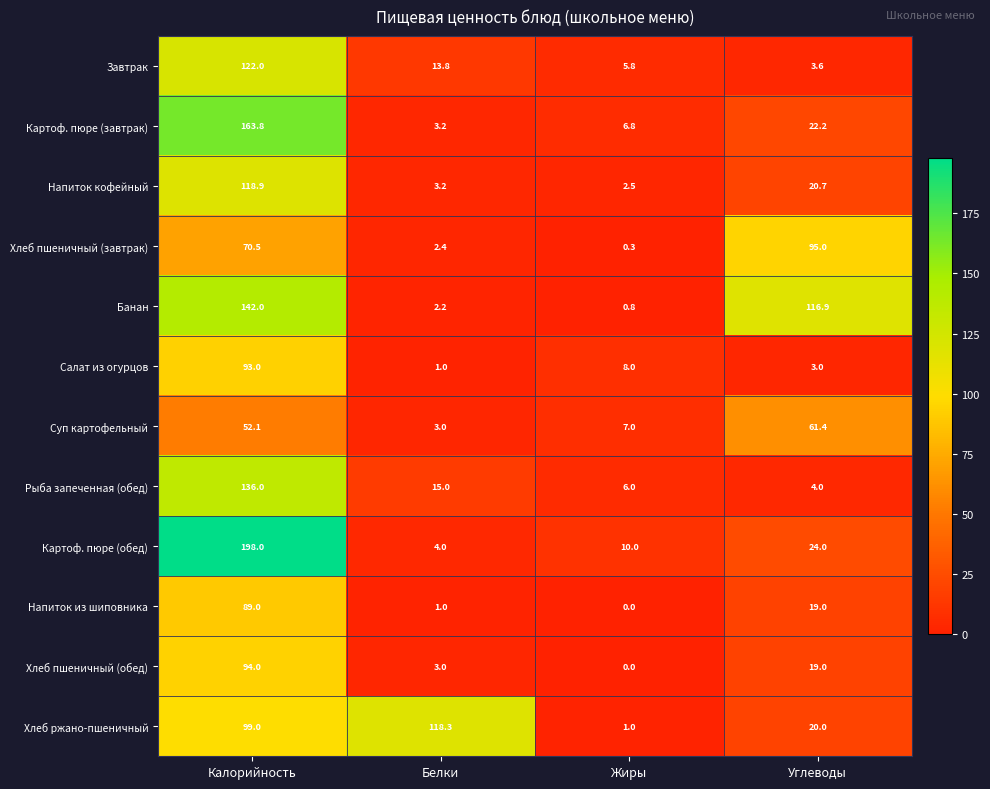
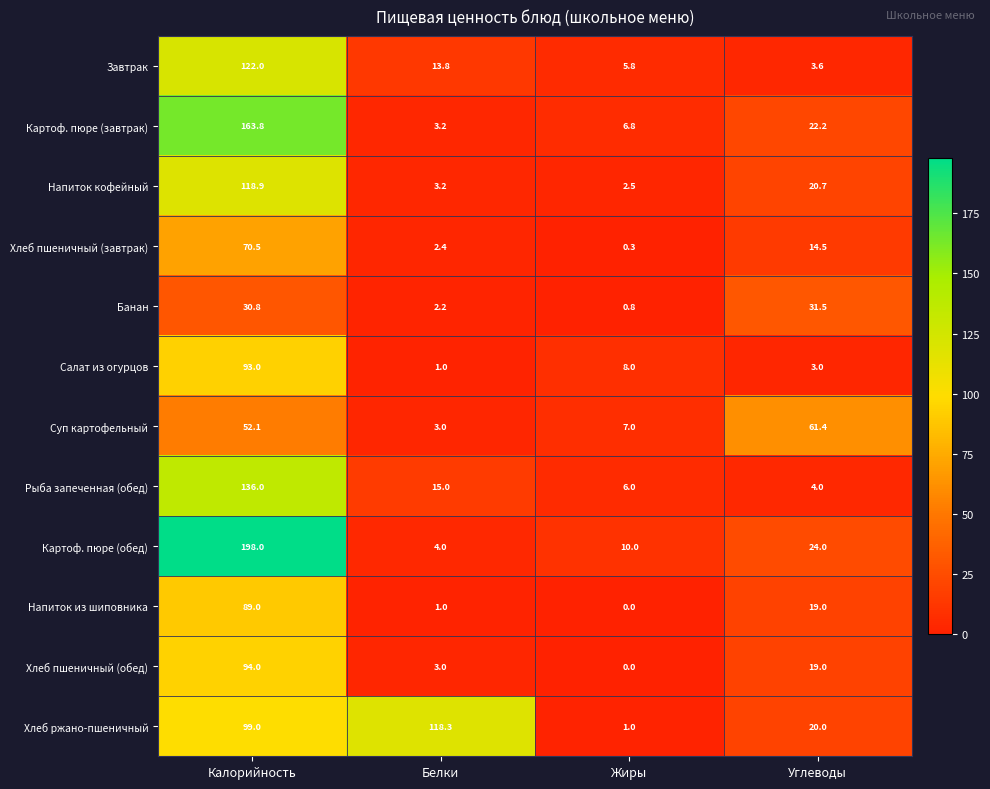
  {
    "Завтрак": {
      "Калорийность": 122.0,
      "Белки": 13.8,
      "Жиры": 5.8,
      "Углеводы": 3.6
    },
    "Картоф. пюре (завтрак)": {
      "Калорийность": 163.8,
      "Белки": 3.2,
      "Жиры": 6.8,
      "Углеводы": 22.2
    },
    "Напиток кофейный": {
      "Калорийность": 118.9,
      "Белки": 3.2,
      "Жиры": 2.5,
      "Углеводы": 20.7
    },
    "Хлеб пшеничный (завтрак)": {
      "Калорийность": 70.5,
      "Белки": 2.4,
      "Жиры": 0.3,
-     "Углеводы": 95.0
+     "Углеводы": 14.5
    },
    "Банан": {
-     "Калорийность": 142.0,
+     "Калорийность": 30.8,
      "Белки": 2.2,
      "Жиры": 0.8,
-     "Углеводы": 116.9
+     "Углеводы": 31.5
    },
    "Салат из огурцов": {
      "Калорийность": 93.0,
      "Белки": 1.0,
      "Жиры": 8.0,
      "Углеводы": 3.0
    },
    "Суп картофельный": {
      "Калорийность": 52.1,
      "Белки": 3.0,
      "Жиры": 7.0,
      "Углеводы": 61.4
    },
    "Рыба запеченная (обед)": {
      "Калорийность": 136.0,
      "Белки": 15.0,
      "Жиры": 6.0,
      "Углеводы": 4.0
    },
    "Картоф. пюре (обед)": {
      "Калорийность": 198.0,
      "Белки": 4.0,
      "Жиры": 10.0,
      "Углеводы": 24.0
    },
    "Напиток из шиповника": {
      "Калорийность": 89.0,
      "Белки": 1.0,
      "Жиры": 0.0,
      "Углеводы": 19.0
    },
    "Хлеб пшеничный (обед)": {
      "Калорийность": 94.0,
      "Белки": 3.0,
      "Жиры": 0.0,
      "Углеводы": 19.0
    },
    "Хлеб ржано-пшеничный": {
      "Калорийность": 99.0,
      "Белки": 118.3,
      "Жиры": 1.0,
      "Углеводы": 20.0
    }
  }
